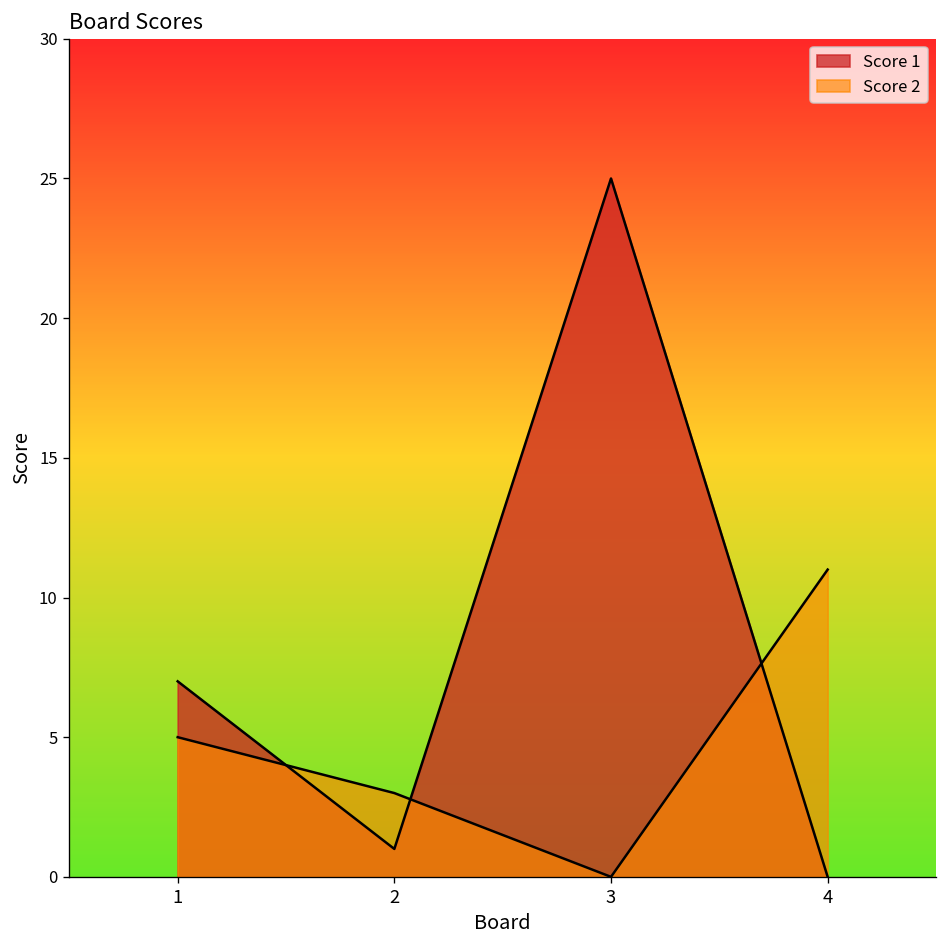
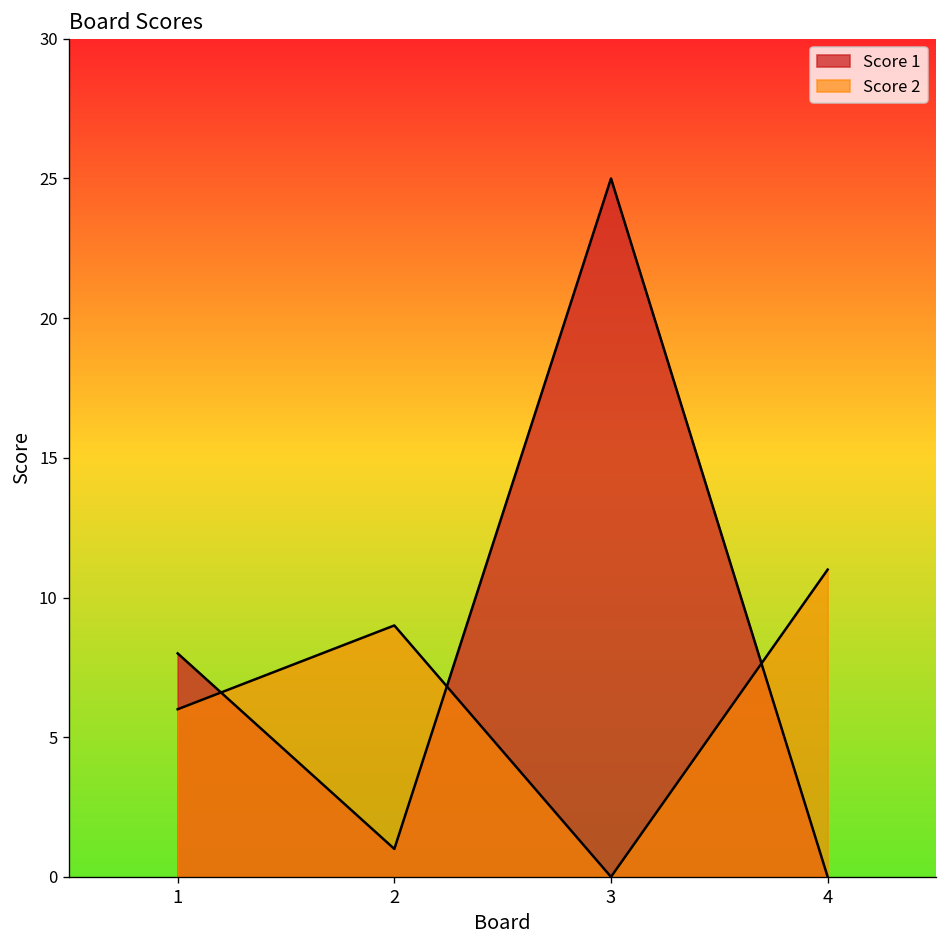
  {
    "Score 1": {
-     "1": 7,
+     "1": 8,
      "2": 1,
      "3": 25,
      "4": 0
    },
    "Score 2": {
-     "1": 5,
-     "2": 3,
+     "1": 6,
+     "2": 9,
      "3": 0,
      "4": 11
    }
  }
